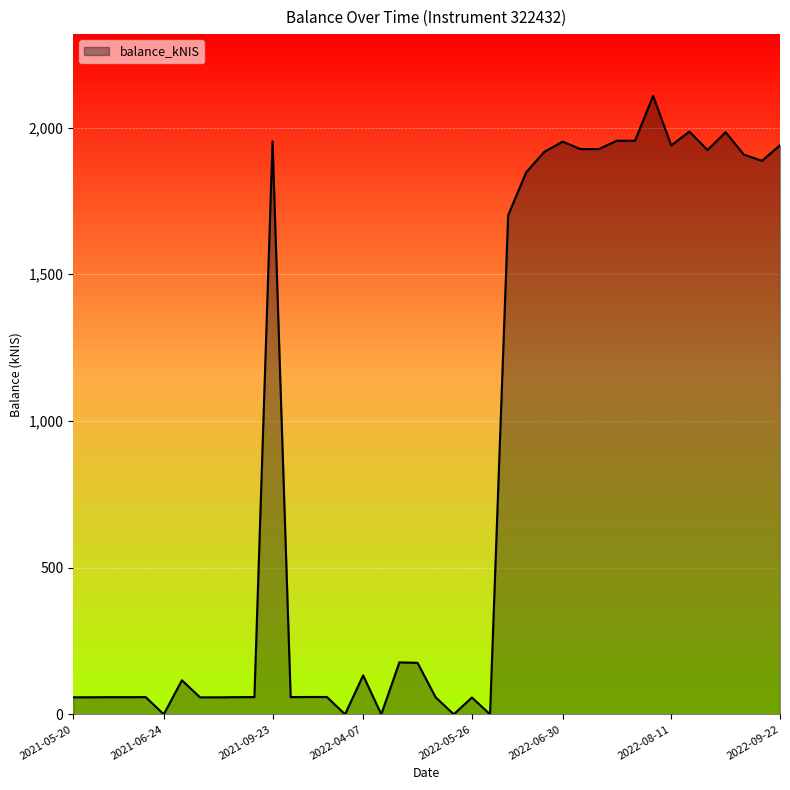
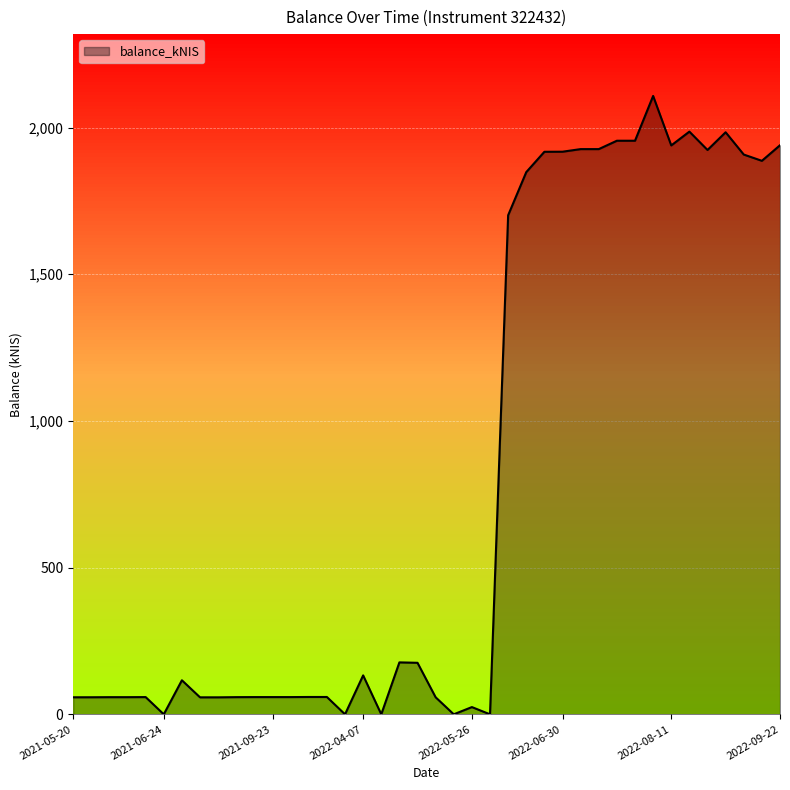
  {
    "2021-05-20": "60",
    "2021-06-24": "0",
-   "2021-09-23": "1,950",
+   "2021-09-23": "60",
    "2022-04-07": "130",
-   "2022-05-26": "60",
-   "2022-06-30": "1,950",
+   "2022-05-26": "20",
+   "2022-06-30": "1,920",
    "2022-08-11": "1,940",
    "2022-09-22": "1,940"
  }
